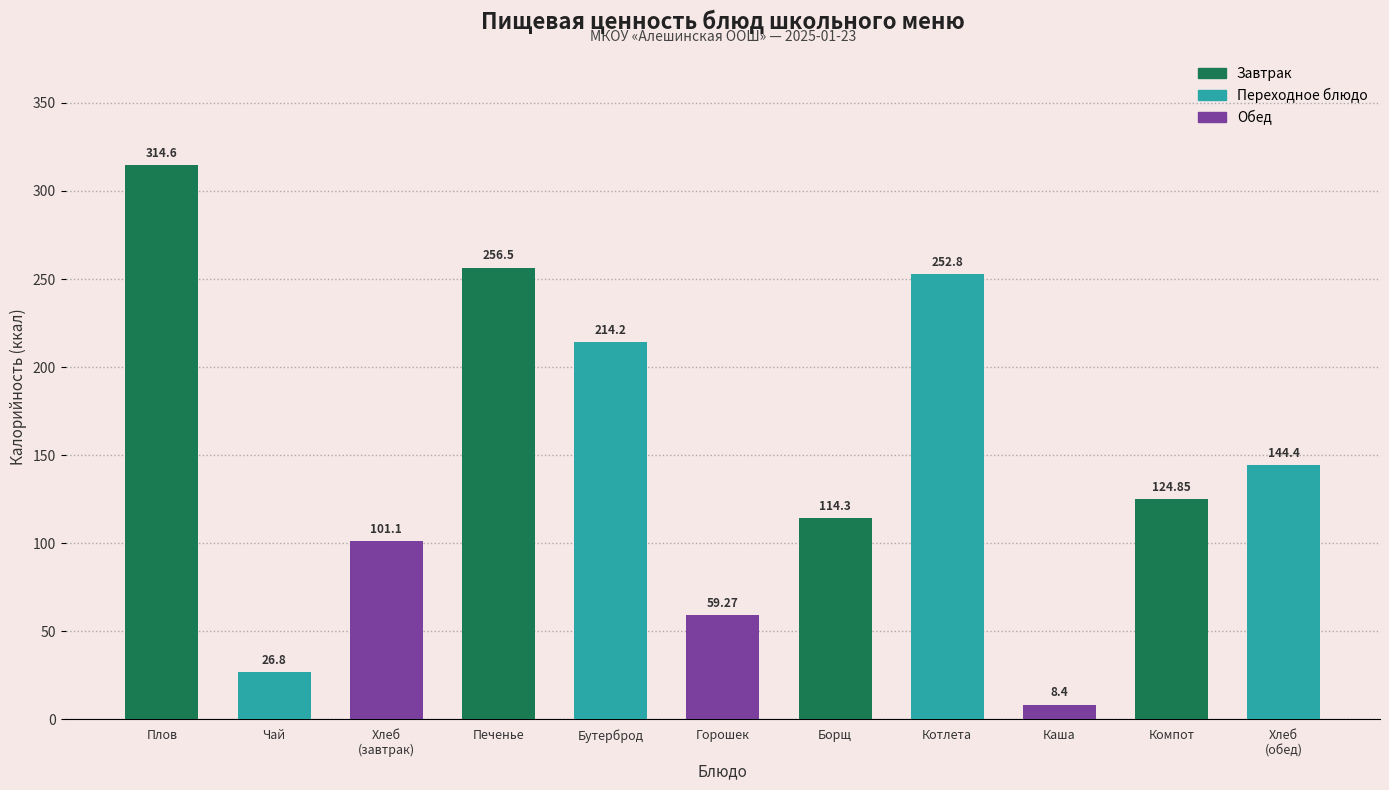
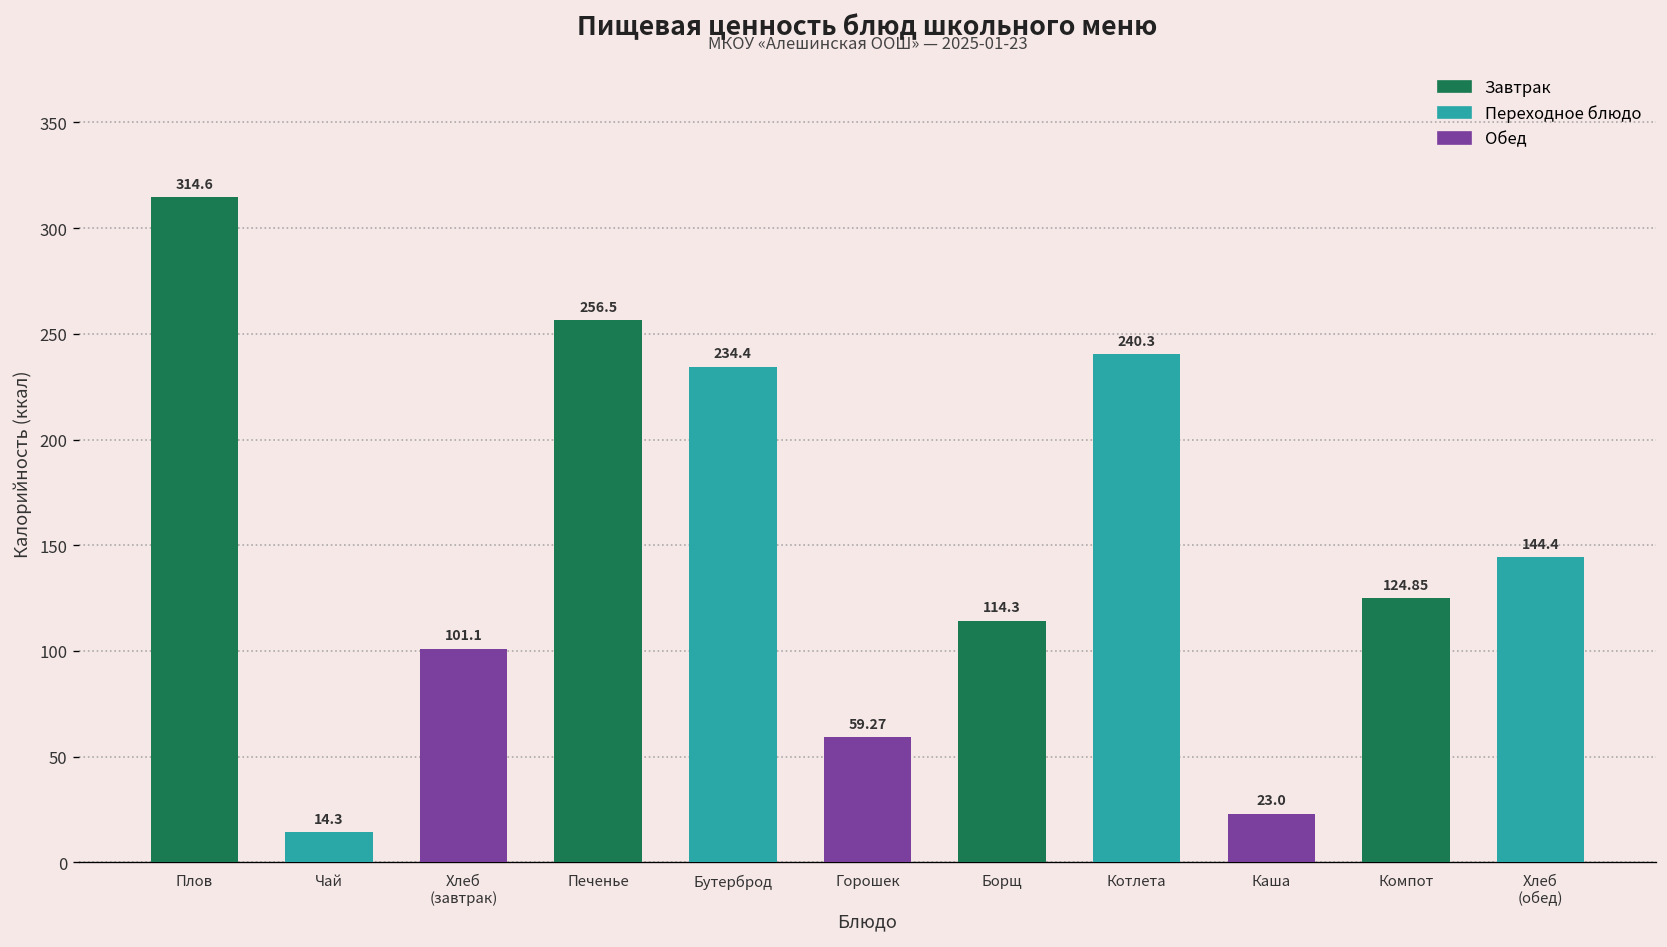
  {
    "Плов": 314.6,
-   "Чай": 26.8,
+   "Чай": 14.3,
    "Хлеб (завтрак)": 101.1,
    "Печенье": 256.5,
-   "Бутерброд": 214.2,
+   "Бутерброд": 234.4,
    "Горошек": 59.27,
    "Борщ": 114.3,
-   "Котлета": 252.8,
-   "Каша": 8.4,
+   "Котлета": 240.3,
+   "Каша": 23.0,
    "Компот": 124.85,
    "Хлеб (обед)": 144.4
  }
